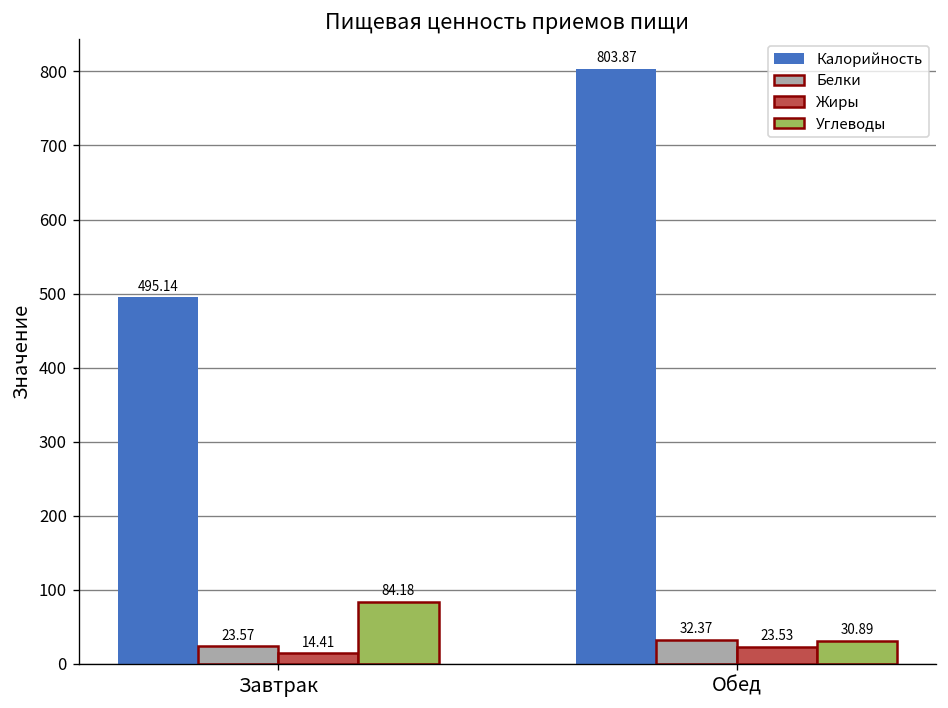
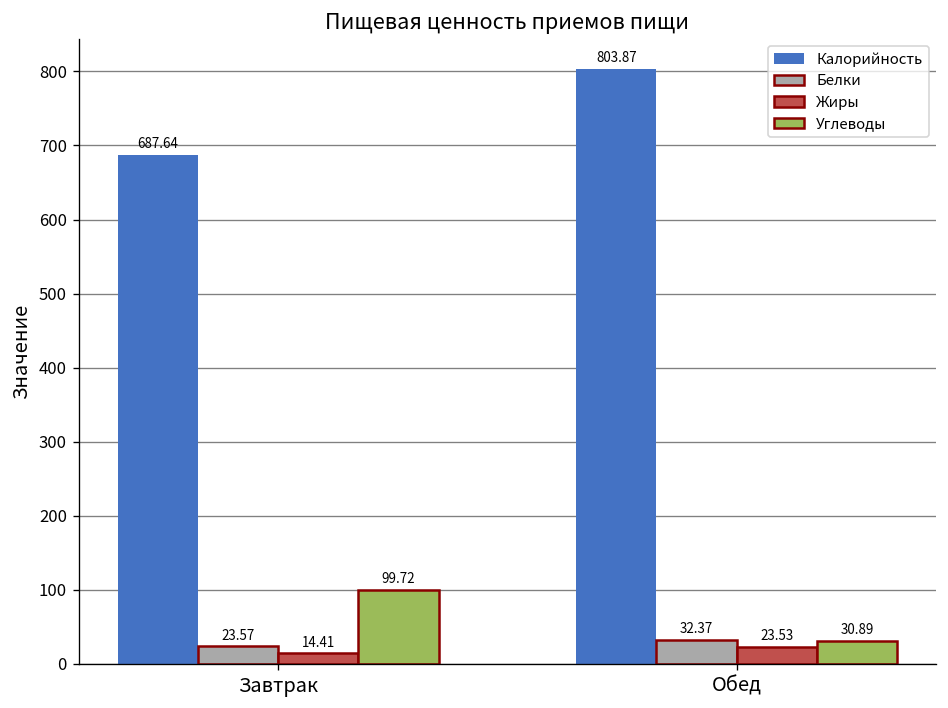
  {
    "Калорийность": {
-     "Завтрак": 495.14,
+     "Завтрак": 687.64,
      "Обед": 803.87
    },
    "Белки": {
      "Завтрак": 23.57,
      "Обед": 32.37
    },
    "Жиры": {
      "Завтрак": 14.41,
      "Обед": 23.53
    },
    "Углеводы": {
-     "Завтрак": 84.18,
+     "Завтрак": 99.72,
      "Обед": 30.89
    }
  }
